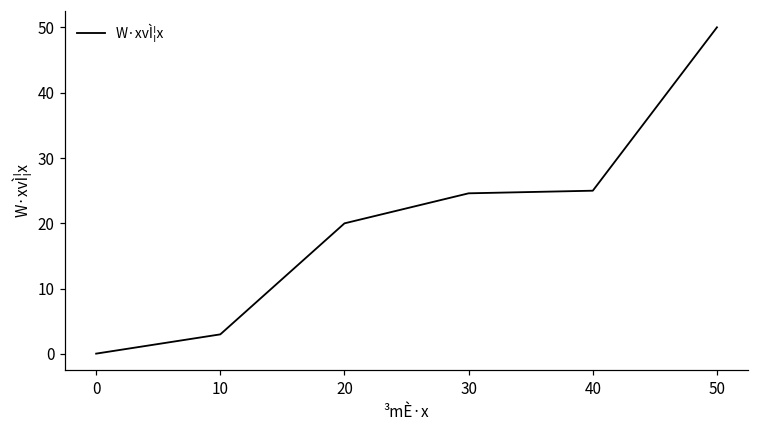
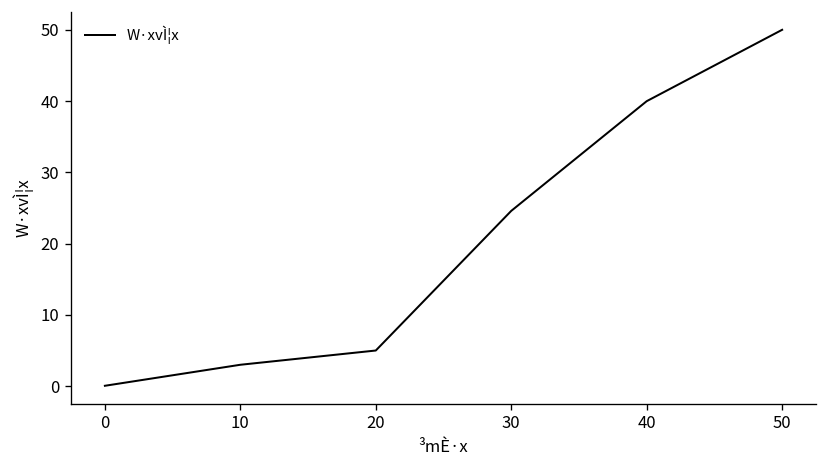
  {
    "0": 0,
    "10": 3,
-   "20": 20,
+   "20": 5,
    "30": 25,
-   "40": 25,
+   "40": 40,
    "50": 50
  }
